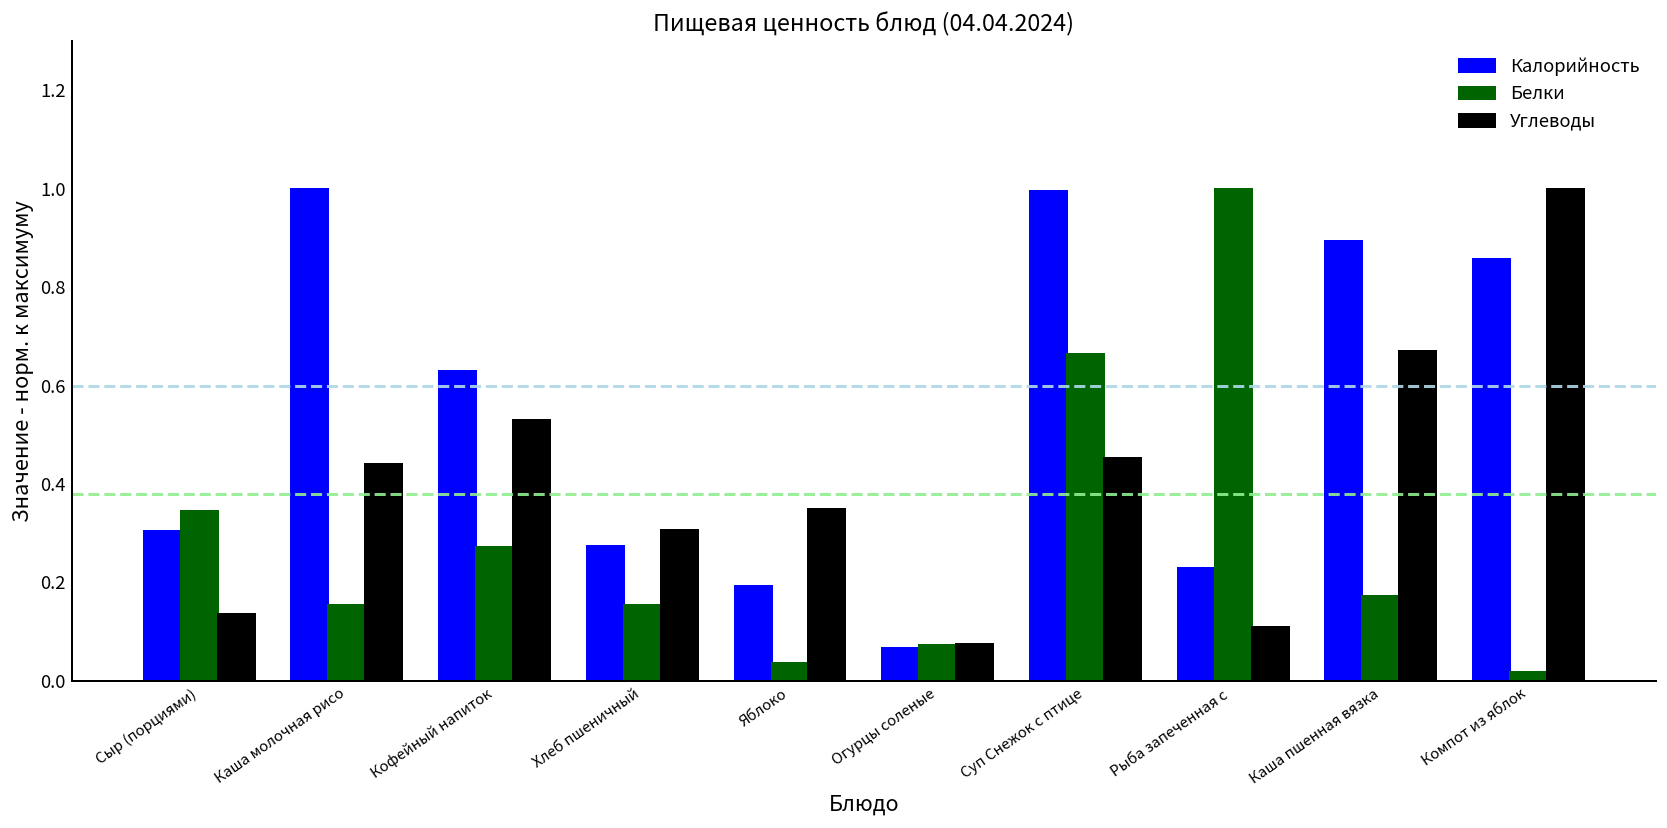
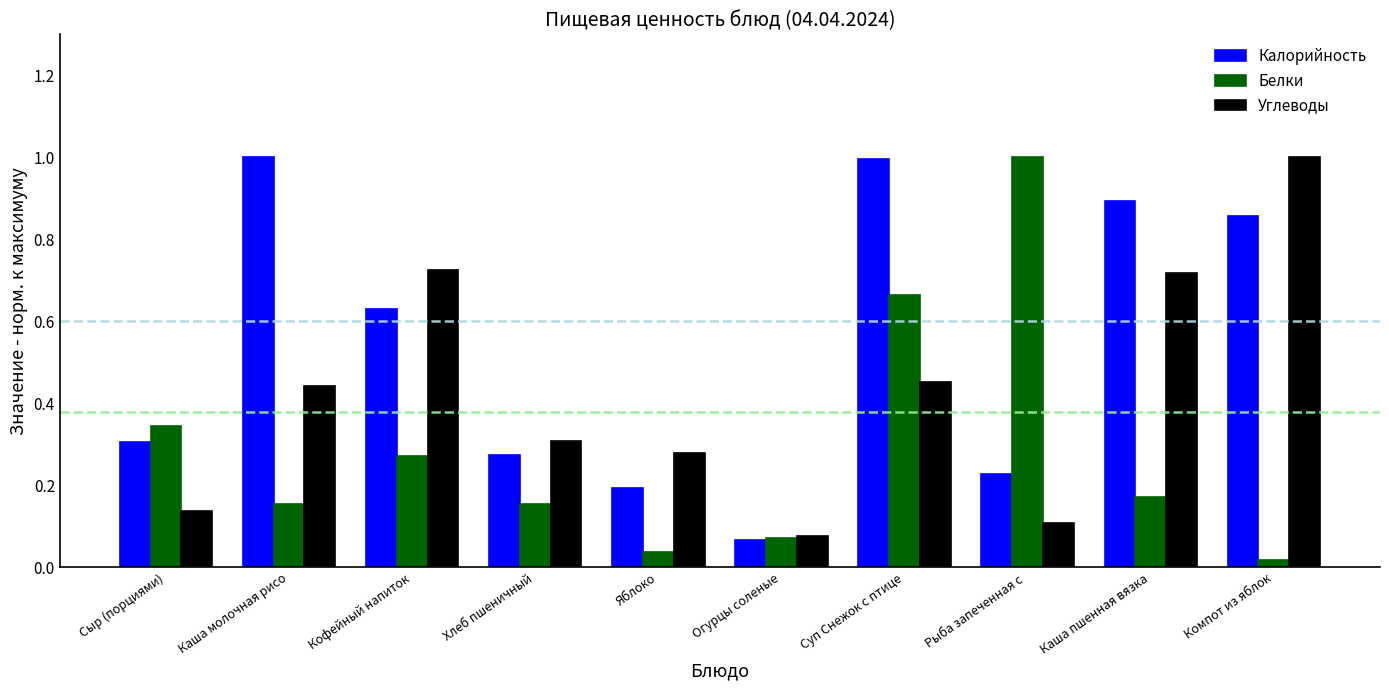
  {
    "Калорийность": {
      "Сыр (порциями)": 0.30,
      "Каша молочная рисо": 1.00,
      "Кофейный напиток": 0.63,
      "Хлеб пшеничный": 0.27,
      "Яблоко": 0.19,
      "Огурцы соленые": 0.07,
      "Суп Снежок с птице": 0.99,
      "Рыба запеченная с": 0.23,
      "Каша пшенная вязка": 0.89,
      "Компот из яблок": 0.86
    },
    "Белки": {
      "Сыр (порциями)": 0.35,
      "Каша молочная рисо": 0.15,
      "Кофейный напиток": 0.27,
      "Хлеб пшеничный": 0.15,
      "Яблоко": 0.04,
      "Огурцы соленые": 0.07,
      "Суп Снежок с птице": 0.66,
      "Рыба запеченная с": 1.00,
      "Каша пшенная вязка": 0.17,
      "Компот из яблок": 0.02
    },
    "Углеводы": {
      "Сыр (порциями)": 0.14,
      "Каша молочная рисо": 0.44,
-     "Кофейный напиток": 0.53,
+     "Кофейный напиток": 0.73,
      "Хлеб пшеничный": 0.31,
-     "Яблоко": 0.35,
+     "Яблоко": 0.28,
      "Огурцы соленые": 0.08,
      "Суп Снежок с птице": 0.45,
      "Рыба запеченная с": 0.11,
-     "Каша пшенная вязка": 0.67,
+     "Каша пшенная вязка": 0.72,
      "Компот из яблок": 1.00
    }
  }
